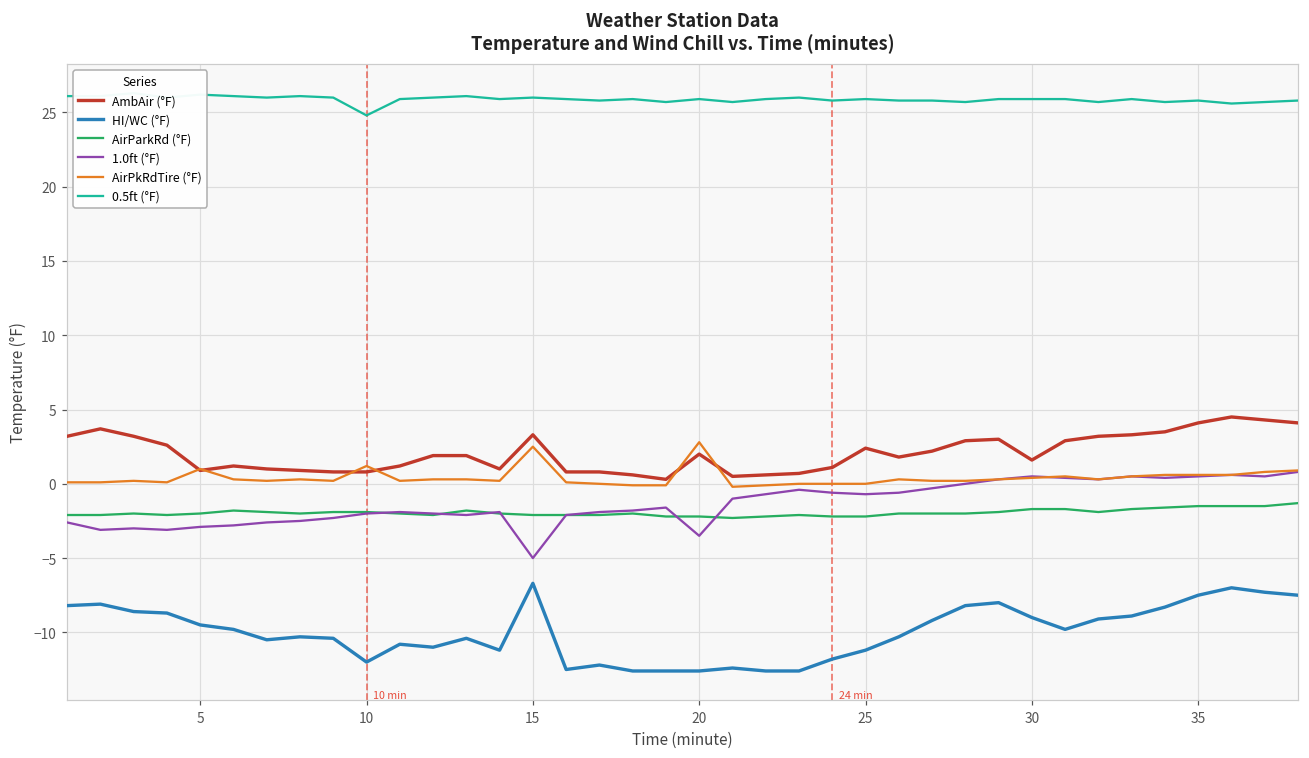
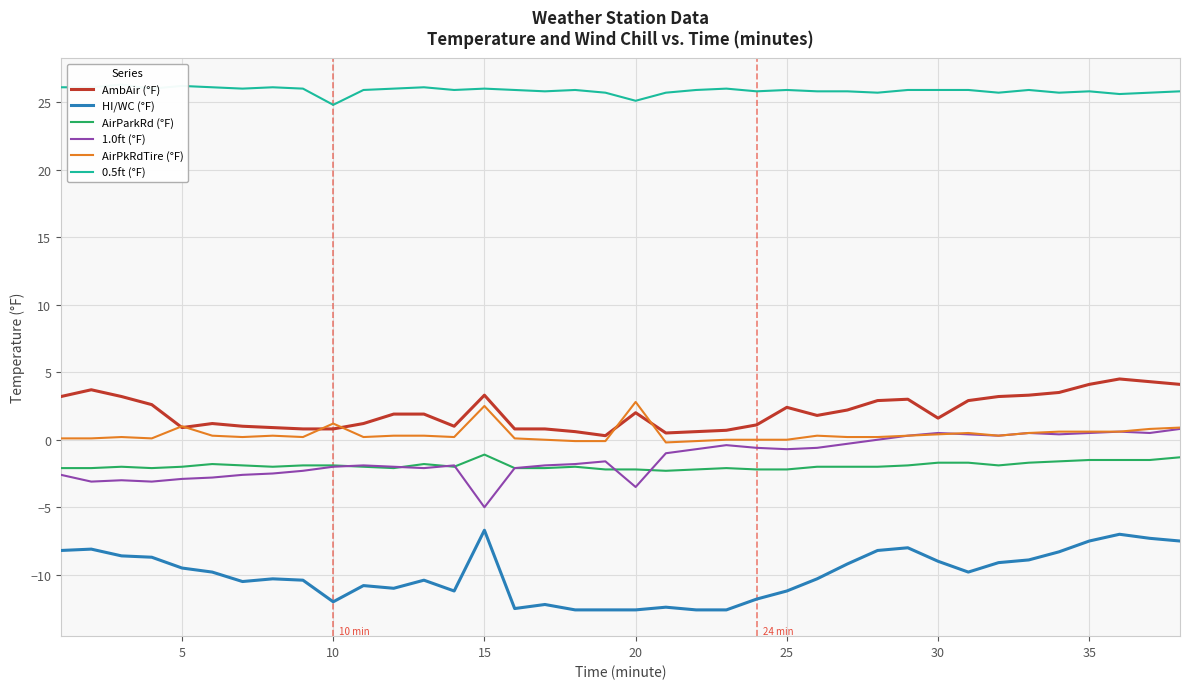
  {
    "AmbAir (°F)": {
      "10": 0.8,
      "15": 3.3,
      "20": 2.0,
      "25": 2.4,
      "30": 1.6,
      "35": 4.1
    },
    "HI/WC (°F)": {
      "5": -9.5,
      "10": -12.0,
      "15": -6.7,
      "20": -12.6,
      "25": -11.2,
      "30": -9.0,
      "35": -7.5
    },
    "AirParkRd (°F)": {
      "5": -2.0,
-     "15": -2.1,
+     "15": -1.1,
      "20": -2.2,
      "25": -2.2,
      "30": -1.7,
      "35": -1.5
    },
    "1.0ft (°F)": {
      "5": -2.9,
      "15": -5.0,
      "20": -3.5,
      "25": -0.7
    },
    "AirPkRdTire (°F)": {
      "10": 1.2,
      "15": 2.5,
      "20": 2.8,
      "25": 0.0
    },
    "0.5ft (°F)": {
      "10": 24.8,
      "15": 26.0,
-     "20": 25.9,
+     "20": 25.1,
      "25": 25.9,
      "30": 25.9,
      "35": 25.8
    }
  }
